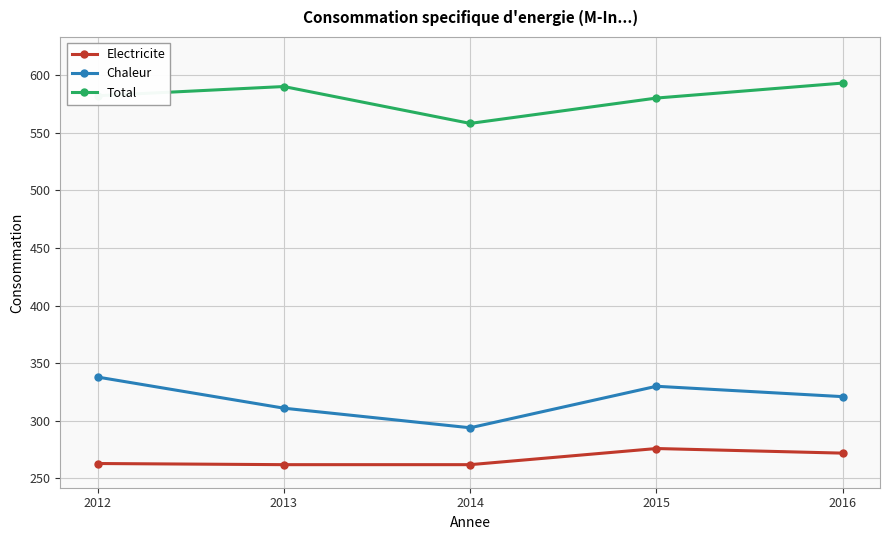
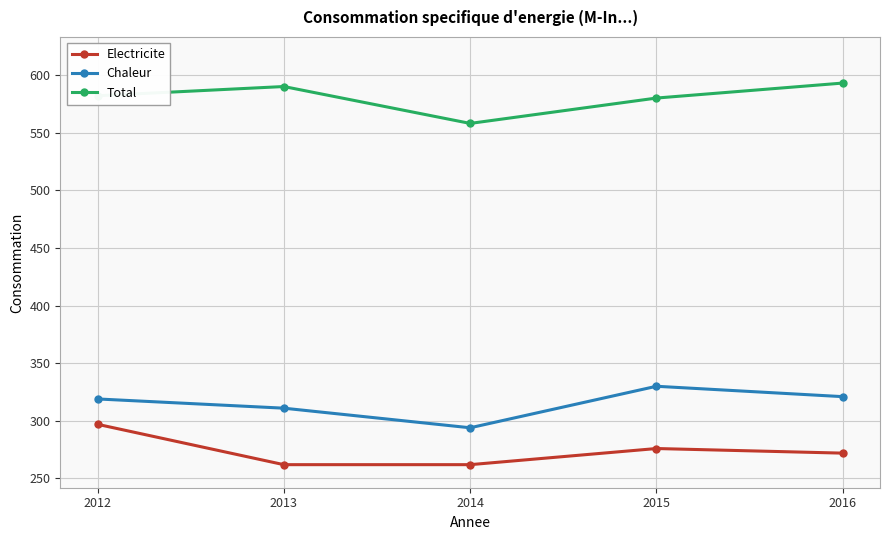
  {
    "Electricite": {
-     "2012": 263,
+     "2012": 297,
      "2013": 262,
      "2014": 262,
      "2015": 276,
      "2016": 272
    },
    "Chaleur": {
-     "2012": 338,
+     "2012": 319,
      "2013": 311,
      "2014": 294,
      "2015": 330,
      "2016": 321
    },
    "Total": {
      "2013": 590,
      "2014": 558,
      "2015": 580,
      "2016": 593
    }
  }
